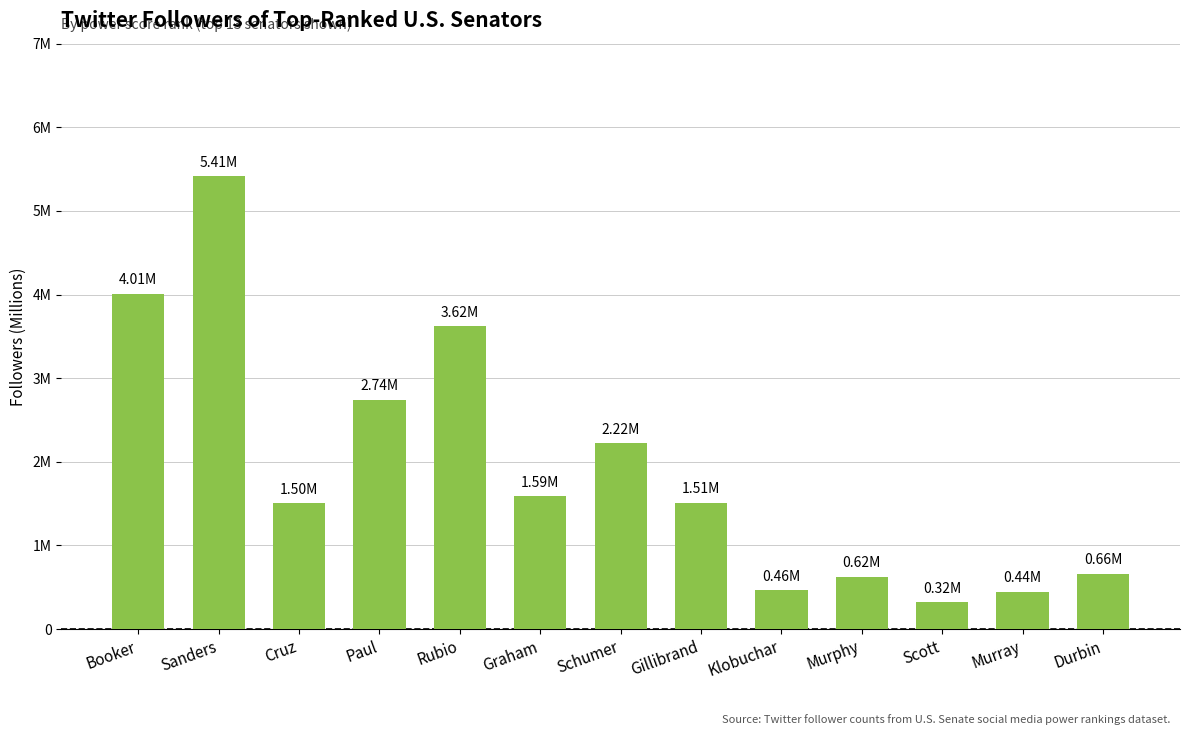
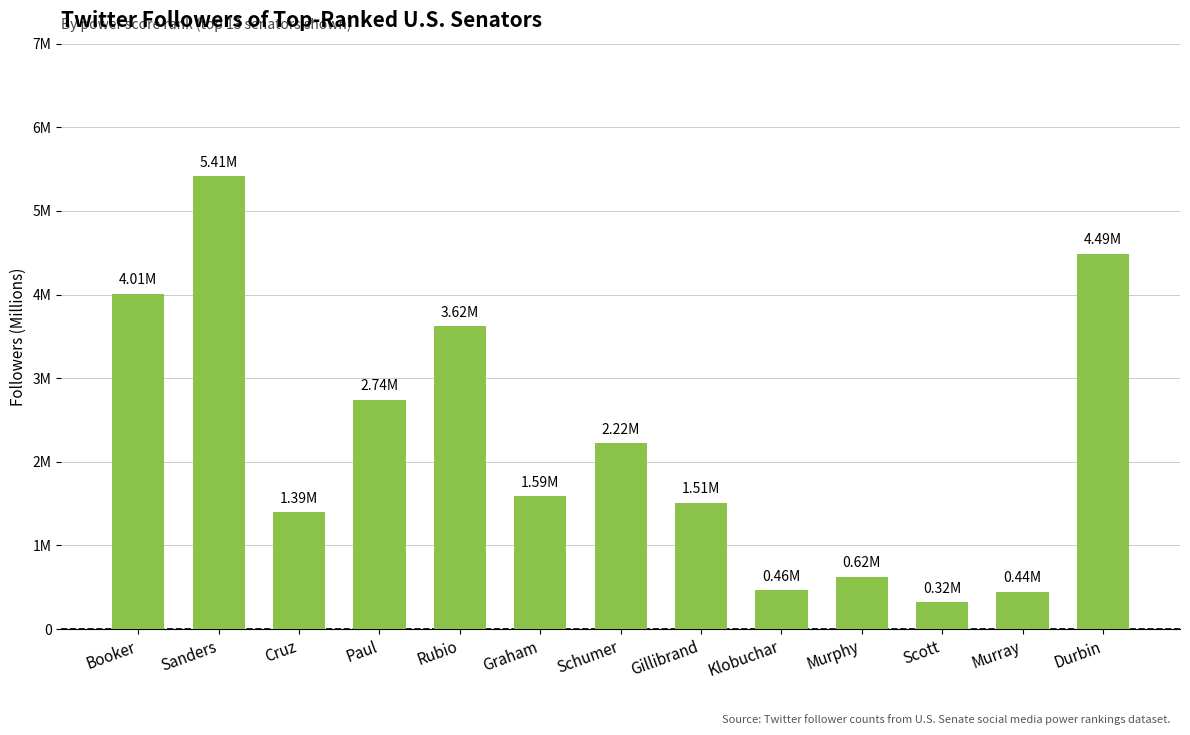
  {
    "Booker": "4.01M",
    "Sanders": "5.41M",
-   "Cruz": "1.50M",
+   "Cruz": "1.39M",
    "Paul": "2.74M",
    "Rubio": "3.62M",
    "Graham": "1.59M",
    "Schumer": "2.22M",
    "Gillibrand": "1.51M",
    "Klobuchar": "0.46M",
    "Murphy": "0.62M",
    "Scott": "0.32M",
    "Murray": "0.44M",
-   "Durbin": "0.66M"
+   "Durbin": "4.49M"
  }
